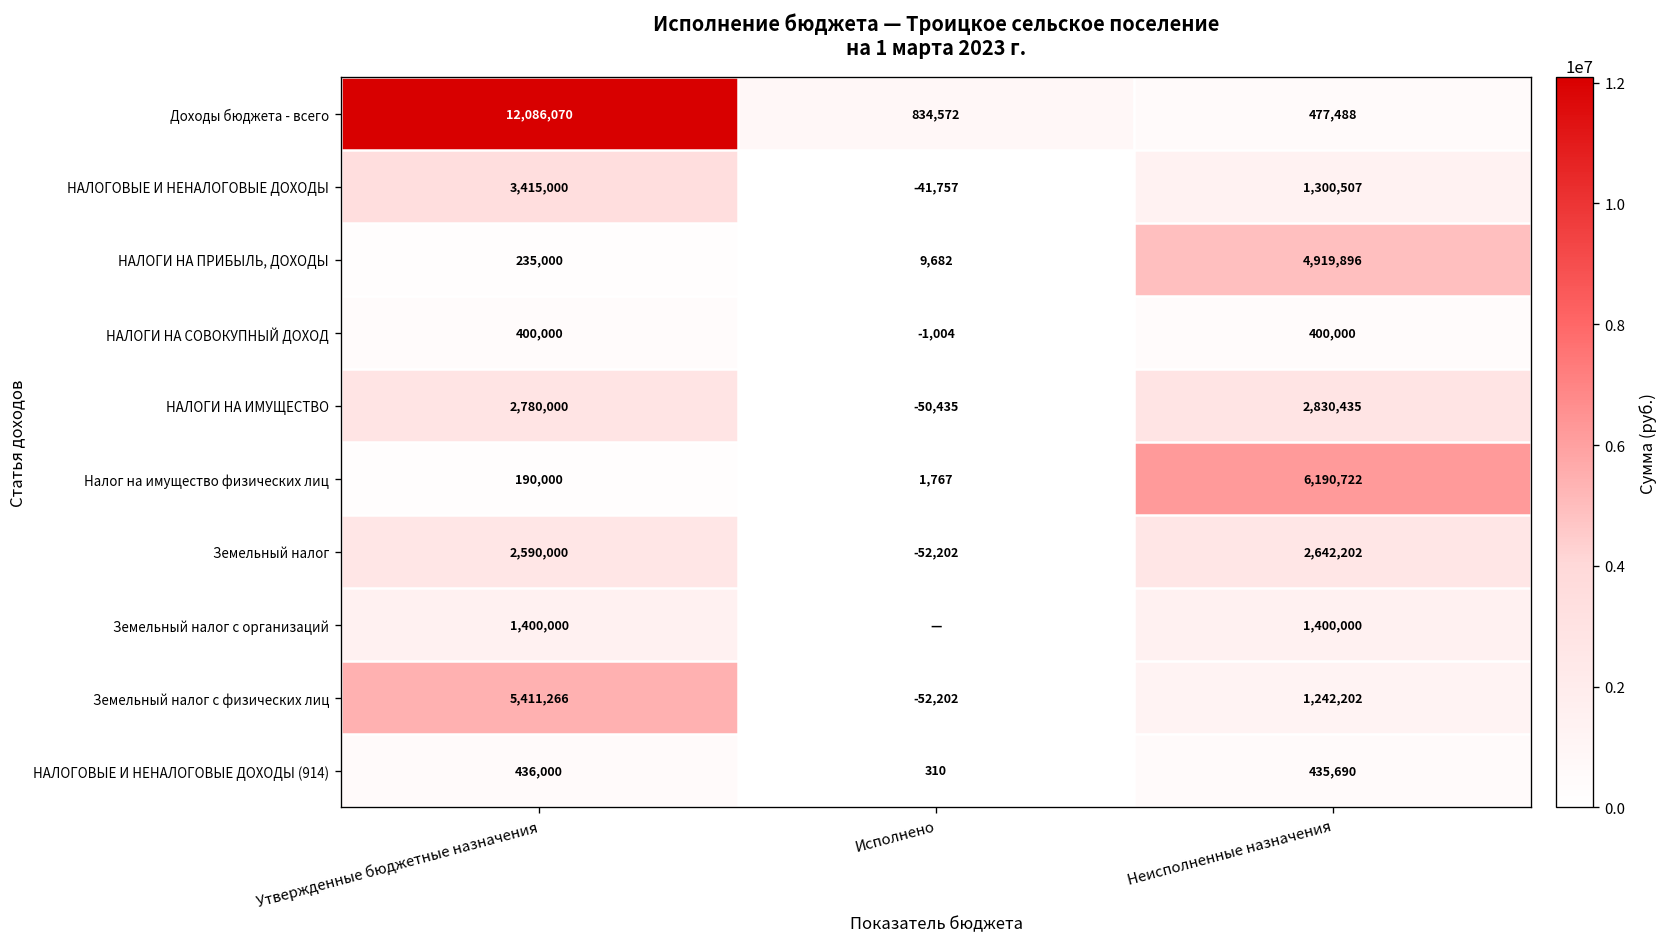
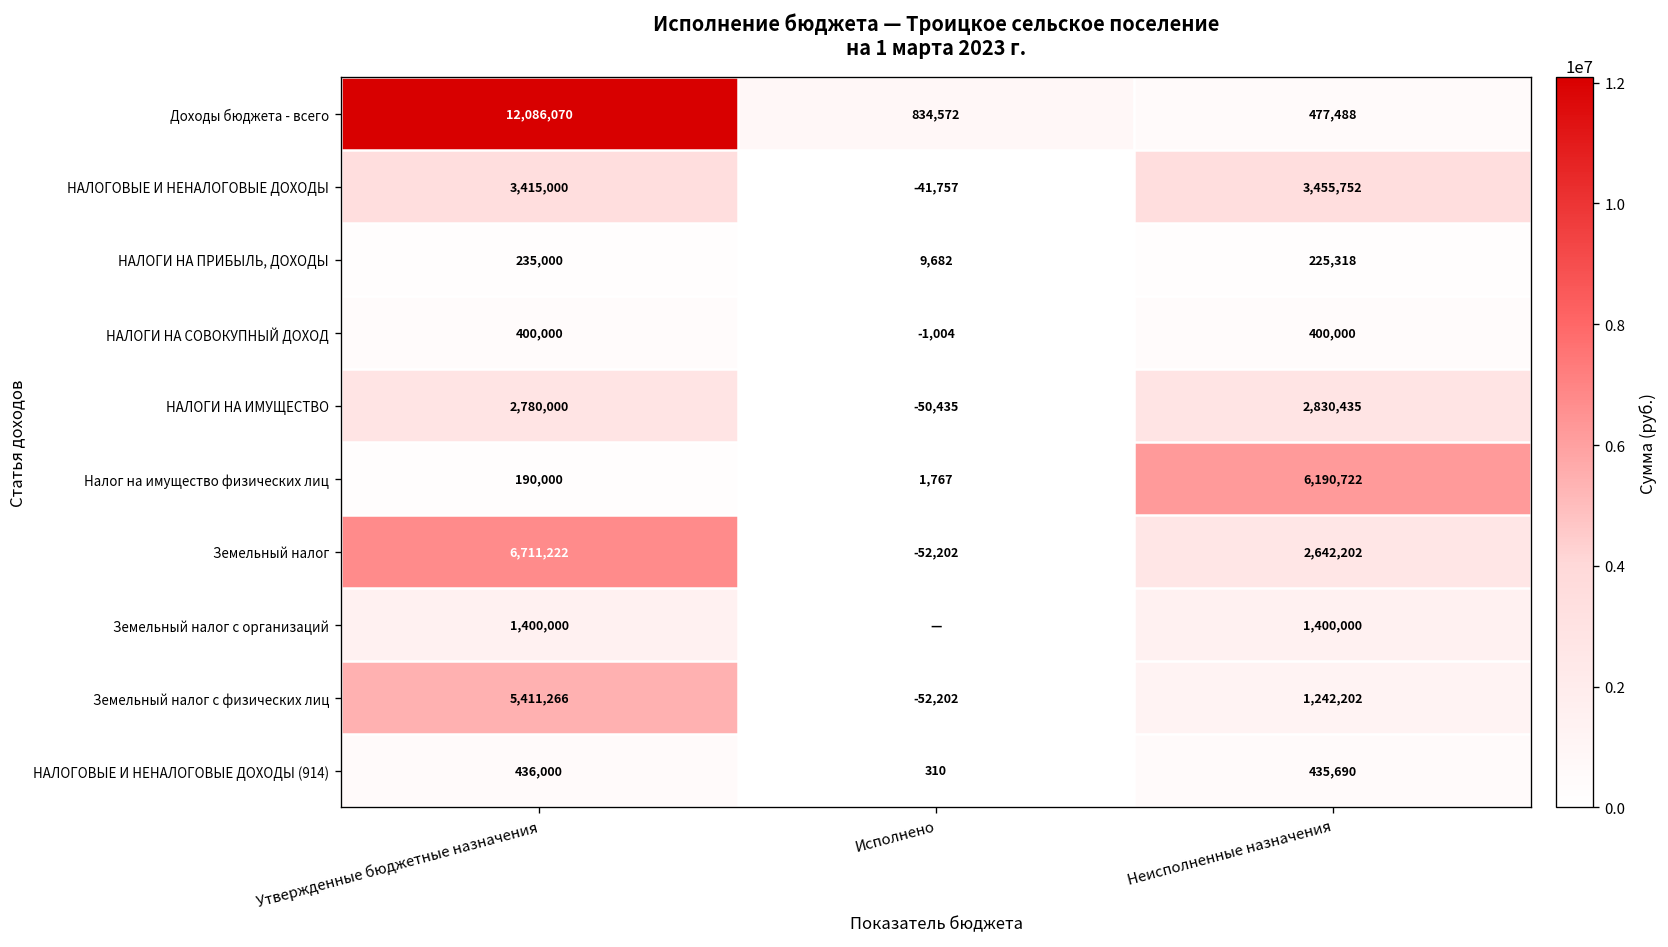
  {
    "Доходы бюджета - всего": {
      "Утвержденные бюджетные назначения": "12,086,070",
      "Исполнено": "834,572",
      "Неисполненные назначения": "477,488"
    },
    "НАЛОГОВЫЕ И НЕНАЛОГОВЫЕ ДОХОДЫ": {
      "Утвержденные бюджетные назначения": "3,415,000",
      "Исполнено": "-41,757",
-     "Неисполненные назначения": "1,300,507"
+     "Неисполненные назначения": "3,455,752"
    },
    "НАЛОГИ НА ПРИБЫЛЬ, ДОХОДЫ": {
      "Утвержденные бюджетные назначения": "235,000",
      "Исполнено": "9,682",
-     "Неисполненные назначения": "4,919,896"
+     "Неисполненные назначения": "225,318"
    },
    "НАЛОГИ НА СОВОКУПНЫЙ ДОХОД": {
      "Утвержденные бюджетные назначения": "400,000",
      "Исполнено": "-1,004",
      "Неисполненные назначения": "400,000"
    },
    "НАЛОГИ НА ИМУЩЕСТВО": {
      "Утвержденные бюджетные назначения": "2,780,000",
      "Исполнено": "-50,435",
      "Неисполненные назначения": "2,830,435"
    },
    "Налог на имущество физических лиц": {
      "Утвержденные бюджетные назначения": "190,000",
      "Исполнено": "1,767",
      "Неисполненные назначения": "6,190,722"
    },
    "Земельный налог": {
-     "Утвержденные бюджетные назначения": "2,590,000",
+     "Утвержденные бюджетные назначения": "6,711,222",
      "Исполнено": "-52,202",
      "Неисполненные назначения": "2,642,202"
    },
    "Земельный налог с организаций": {
      "Утвержденные бюджетные назначения": "1,400,000",
      "Неисполненные назначения": "1,400,000"
    },
    "Земельный налог с физических лиц": {
      "Утвержденные бюджетные назначения": "5,411,266",
      "Исполнено": "-52,202",
      "Неисполненные назначения": "1,242,202"
    },
    "НАЛОГОВЫЕ И НЕНАЛОГОВЫЕ ДОХОДЫ (914)": {
      "Утвержденные бюджетные назначения": "436,000",
      "Исполнено": "310",
      "Неисполненные назначения": "435,690"
    }
  }
